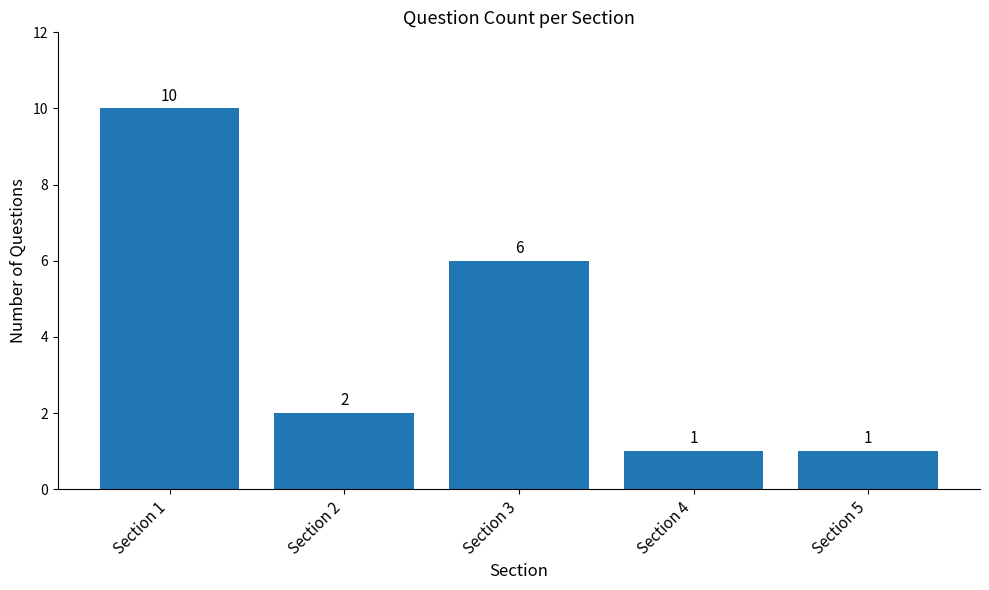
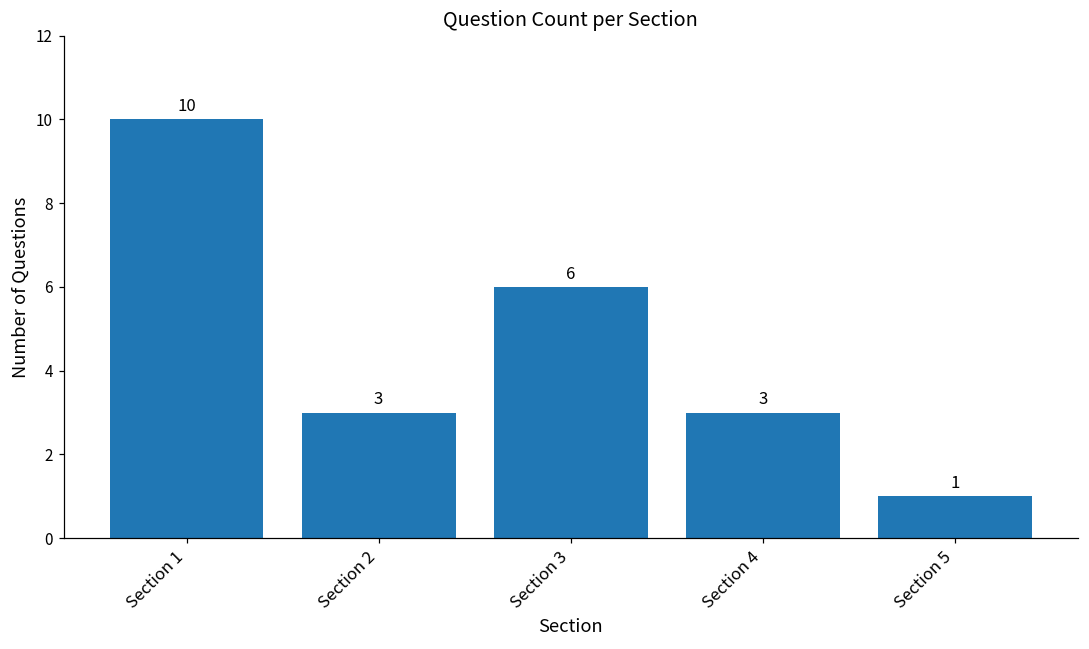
  {
    "Section 1": 10,
-   "Section 2": 2,
+   "Section 2": 3,
    "Section 3": 6,
-   "Section 4": 1,
+   "Section 4": 3,
    "Section 5": 1
  }
